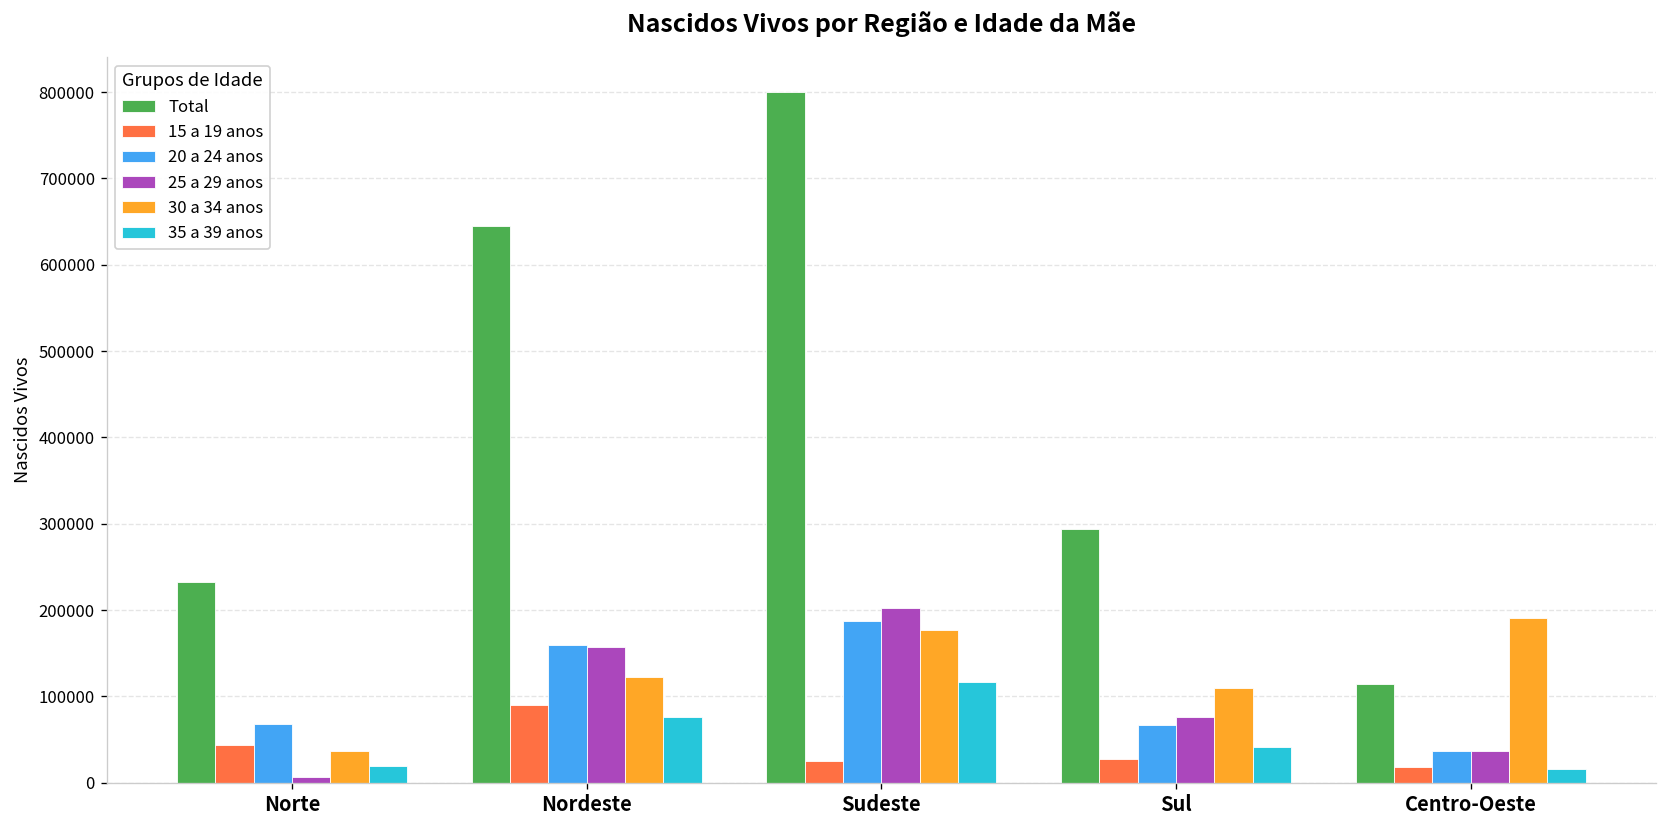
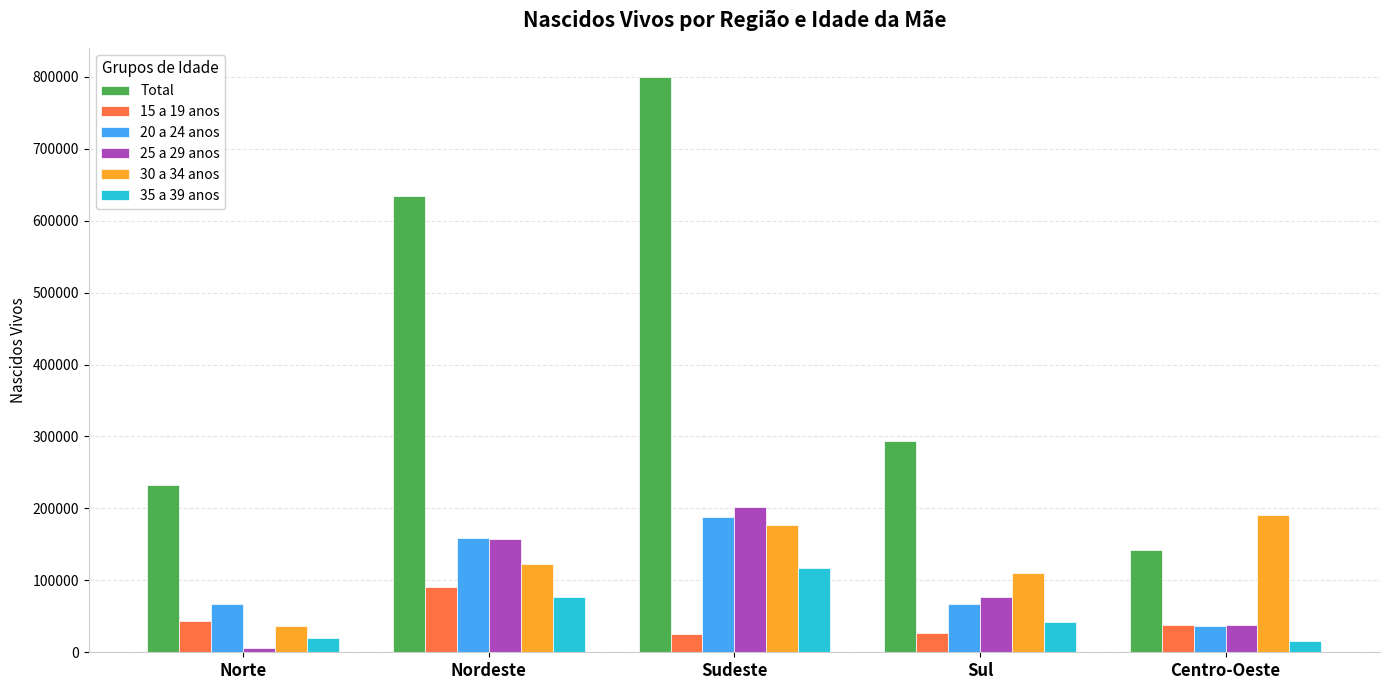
  {
    "Total": {
      "Norte": 230000,
-     "Nordeste": 650000,
+     "Nordeste": 630000,
      "Sudeste": 800000,
      "Sul": 290000,
-     "Centro-Oeste": 110000
+     "Centro-Oeste": 140000
    },
    "15 a 19 anos": {
      "Norte": 40000,
      "Nordeste": 90000,
      "Sudeste": 30000,
      "Sul": 30000,
-     "Centro-Oeste": 20000
+     "Centro-Oeste": 40000
    },
    "25 a 29 anos": {
      "Norte": 10000,
      "Nordeste": 160000,
      "Sudeste": 200000,
      "Sul": 80000,
      "Centro-Oeste": 40000
    },
    "30 a 34 anos": {
      "Norte": 40000,
      "Nordeste": 120000,
      "Sudeste": 180000,
      "Sul": 110000,
      "Centro-Oeste": 190000
    }
  }
